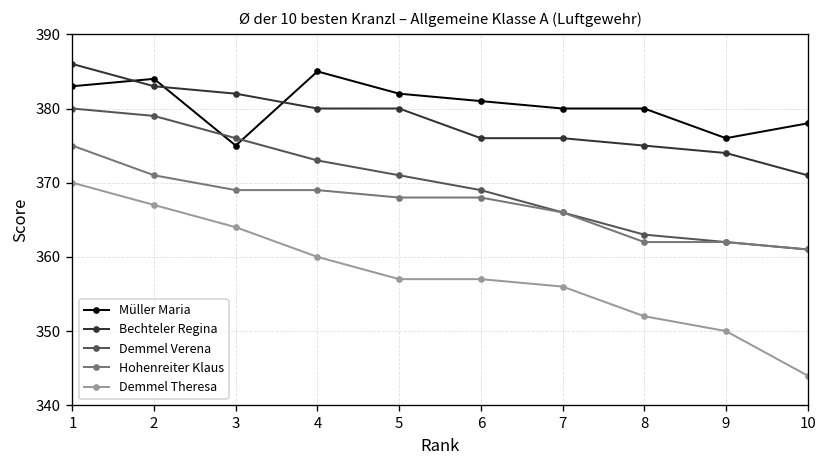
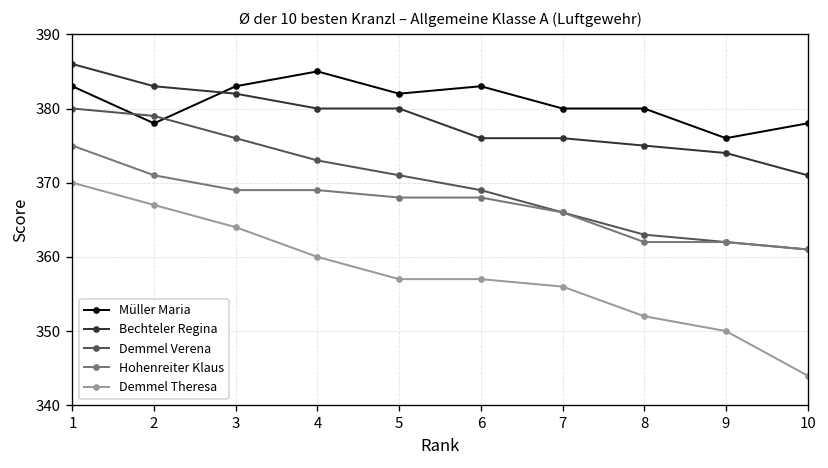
  {
    "Müller Maria": {
      "1": 383,
-     "2": 384,
-     "3": 375,
+     "2": 378,
+     "3": 383,
      "4": 385,
      "5": 382,
-     "6": 381,
+     "6": 383,
      "7": 380,
      "8": 380,
      "9": 376,
      "10": 378
    }
  }
